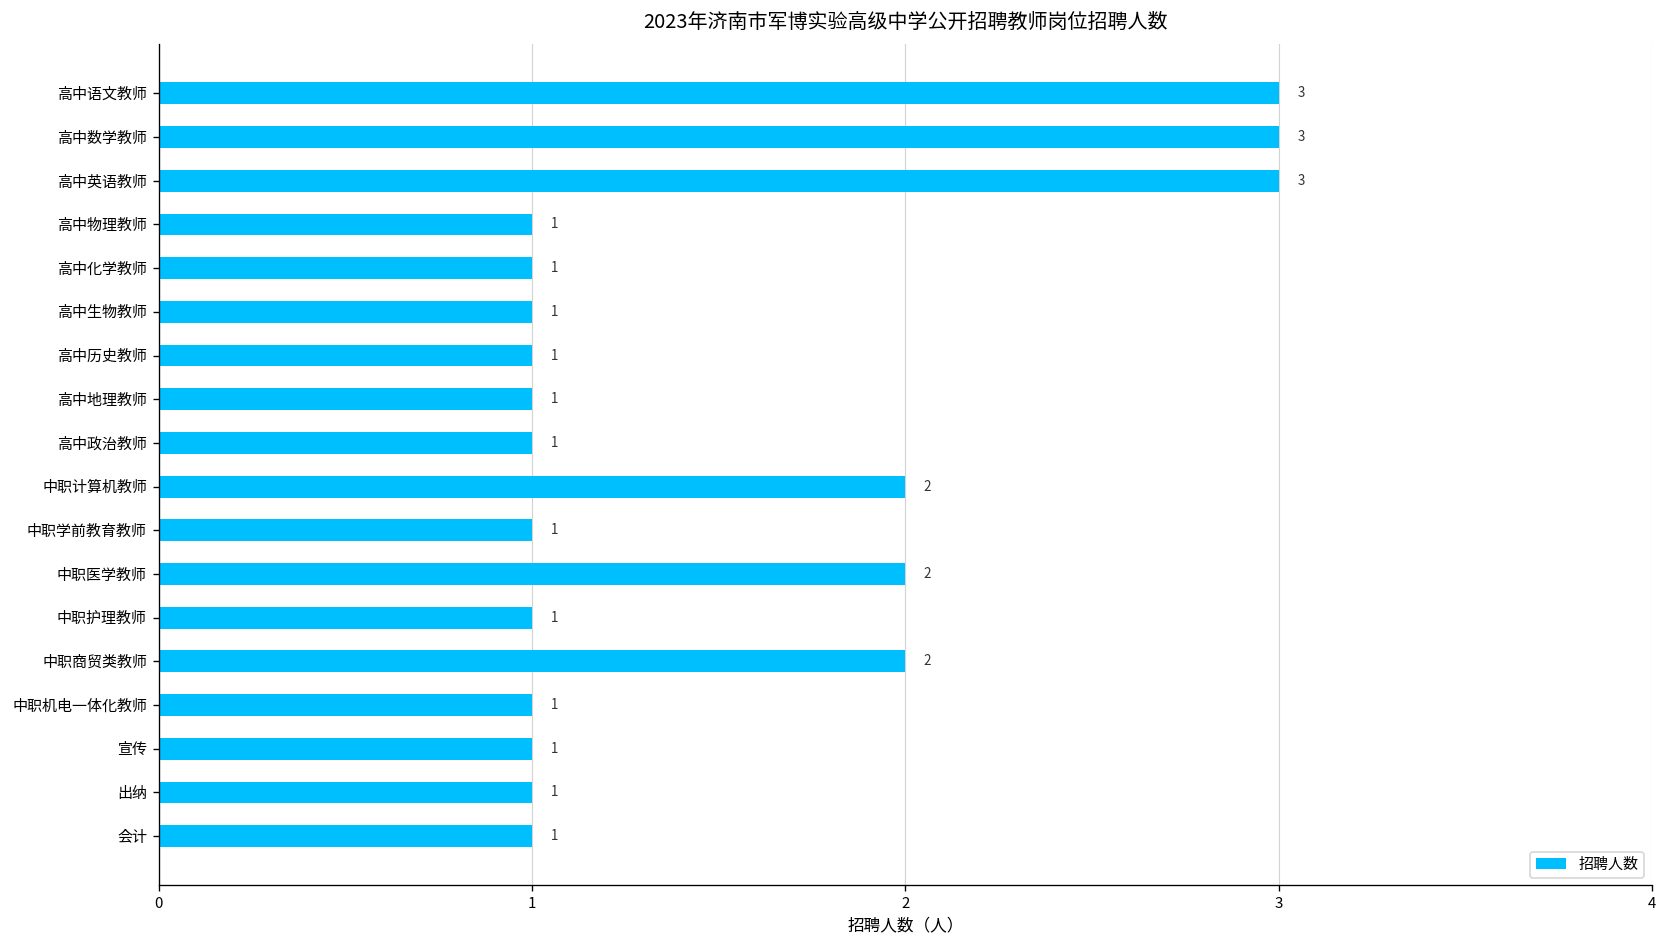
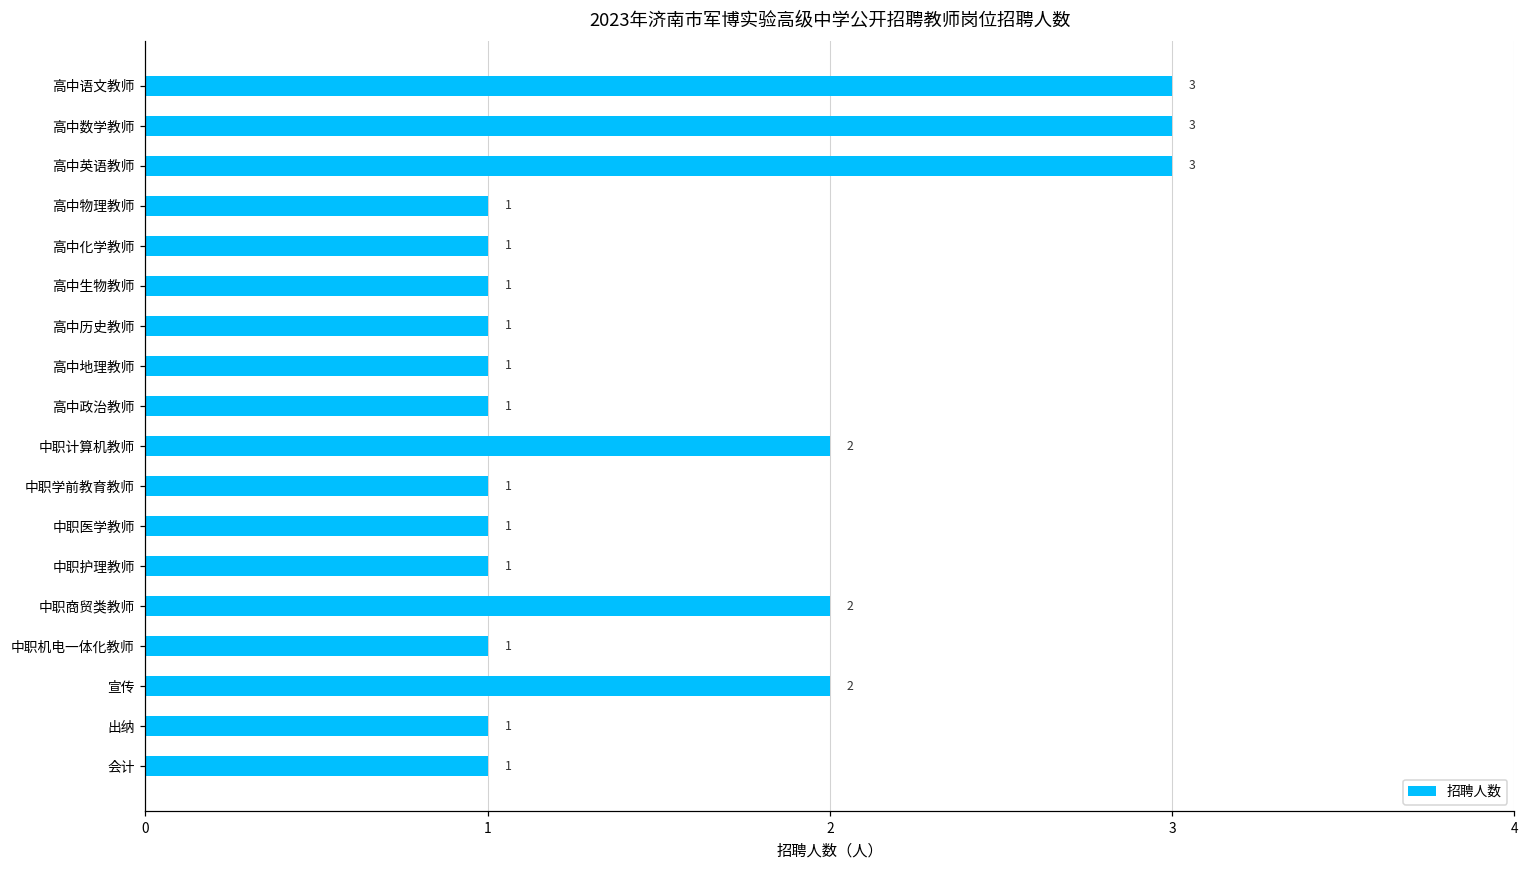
  {
    "高中语文教师": 3,
    "高中数学教师": 3,
    "高中英语教师": 3,
    "高中物理教师": 1,
    "高中化学教师": 1,
    "高中生物教师": 1,
    "高中历史教师": 1,
    "高中地理教师": 1,
    "高中政治教师": 1,
    "中职计算机教师": 2,
    "中职学前教育教师": 1,
-   "中职医学教师": 2,
+   "中职医学教师": 1,
    "中职护理教师": 1,
    "中职商贸类教师": 2,
    "中职机电一体化教师": 1,
-   "宣传": 1,
+   "宣传": 2,
    "出纳": 1,
    "会计": 1
  }
